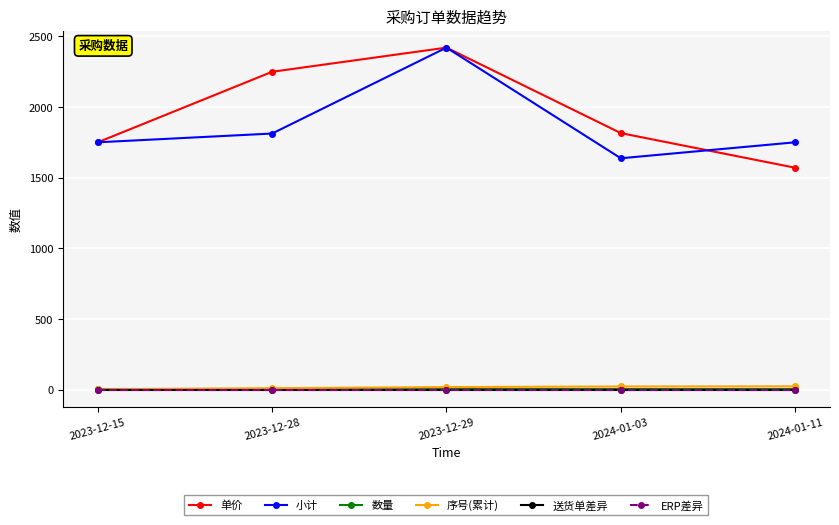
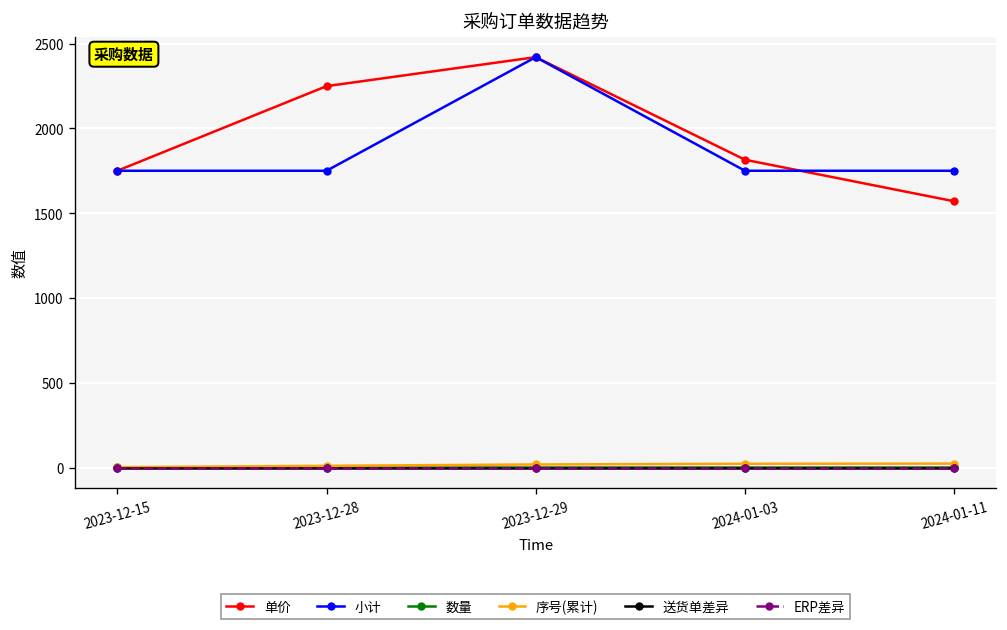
  {
    "单价": {
      "2023-12-28": 2250,
      "2024-01-03": 1820,
      "2024-01-11": 1570
    },
    "小计": {
-     "2023-12-28": 1810,
-     "2024-01-03": 1640,
+     "2023-12-28": 1750,
+     "2024-01-03": 1750,
      "2024-01-11": 1750
    },
    "ERP差异": {
      "2024-01-03": 0,
      "2024-01-11": 0
    },
    "序号(累计)": {
      "2024-01-03": 20,
      "2024-01-11": 20
    }
  }
